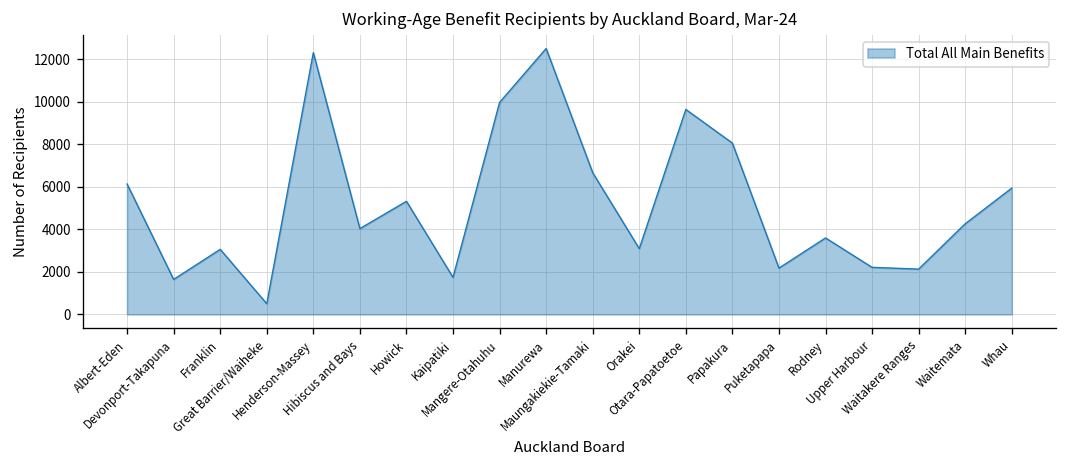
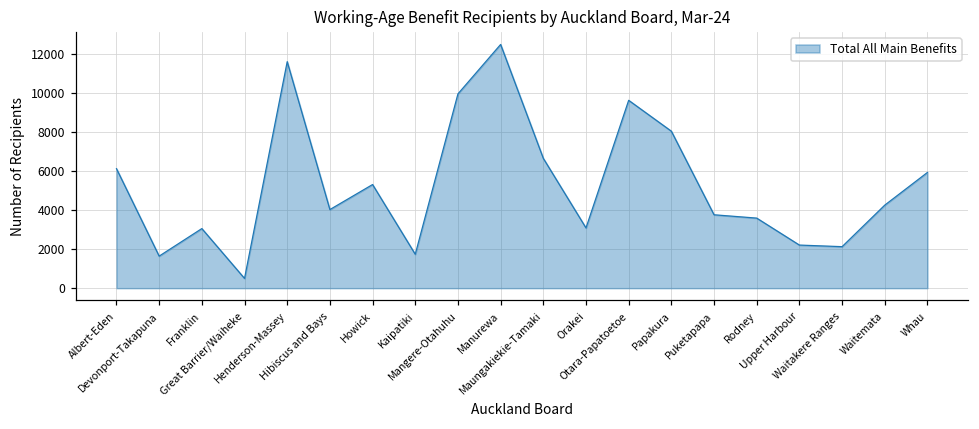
  {
    "Albert-Eden": 6100,
    "Devonport-Takapuna": 1600,
    "Franklin": 3100,
    "Great Barrier/Waiheke": 500,
-   "Henderson-Massey": 12300,
+   "Henderson-Massey": 11600,
    "Hibiscus and Bays": 4000,
    "Howick": 5300,
    "Kaipatiki": 1700,
    "Mangere-Otahuhu": 10000,
    "Manurewa": 12500,
    "Maungakiekie-Tamaki": 6700,
    "Orakei": 3100,
    "Otara-Papatoetoe": 9600,
    "Papakura": 8100,
-   "Puketapapa": 2200,
+   "Puketapapa": 3800,
    "Rodney": 3600,
    "Upper Harbour": 2200,
    "Waitakere Ranges": 2100,
    "Waitemata": 4300,
    "Whau": 5900
  }
